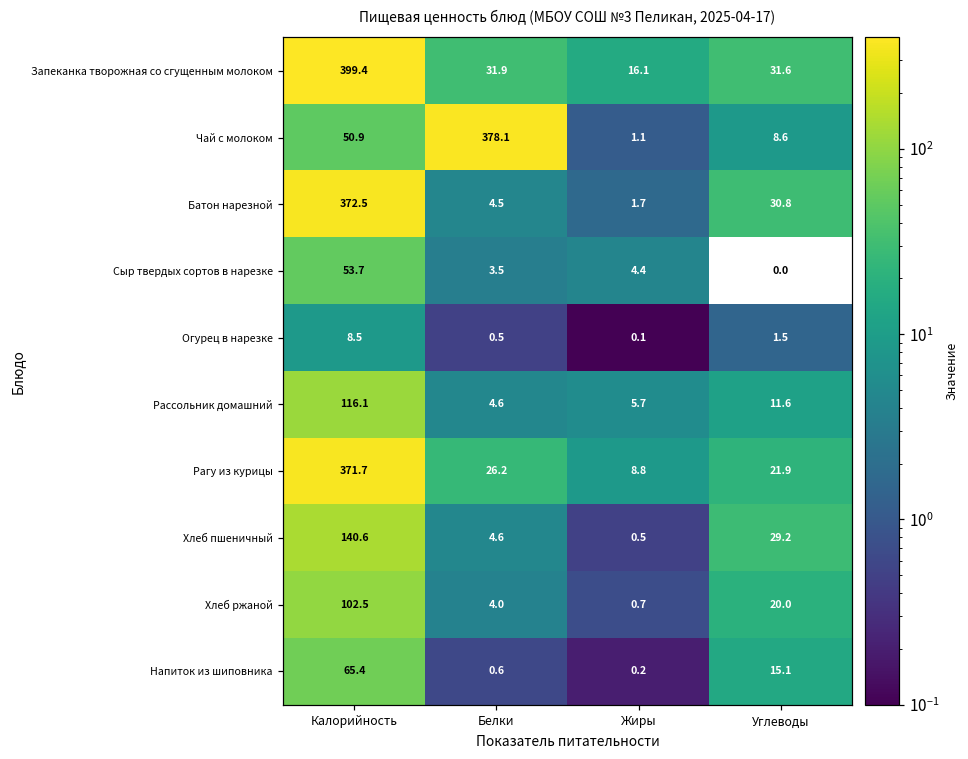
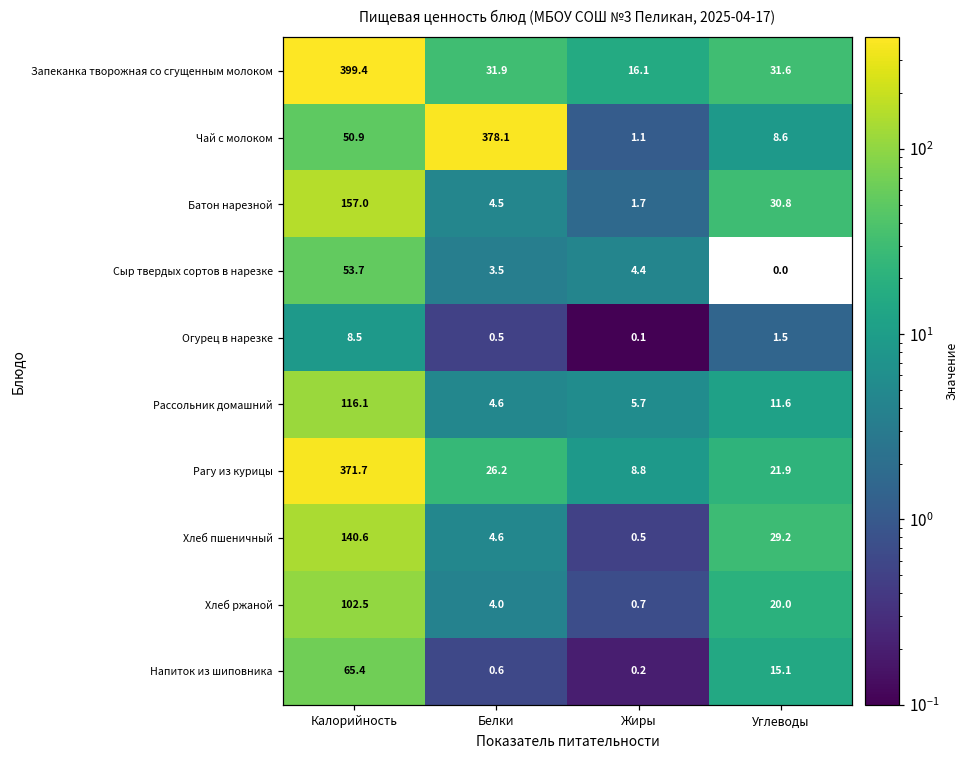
  {
    "Запеканка творожная со сгущенным молоком": {
      "Калорийность": 399.4,
      "Белки": 31.9,
      "Жиры": 16.1,
      "Углеводы": 31.6
    },
    "Чай с молоком": {
      "Калорийность": 50.9,
      "Белки": 378.1,
      "Жиры": 1.1,
      "Углеводы": 8.6
    },
    "Батон нарезной": {
-     "Калорийность": 372.5,
+     "Калорийность": 157.0,
      "Белки": 4.5,
      "Жиры": 1.7,
      "Углеводы": 30.8
    },
    "Сыр твердых сортов в нарезке": {
      "Калорийность": 53.7,
      "Белки": 3.5,
      "Жиры": 4.4,
      "Углеводы": 0.0
    },
    "Огурец в нарезке": {
      "Калорийность": 8.5,
      "Белки": 0.5,
      "Жиры": 0.1,
      "Углеводы": 1.5
    },
    "Рассольник домашний": {
      "Калорийность": 116.1,
      "Белки": 4.6,
      "Жиры": 5.7,
      "Углеводы": 11.6
    },
    "Рагу из курицы": {
      "Калорийность": 371.7,
      "Белки": 26.2,
      "Жиры": 8.8,
      "Углеводы": 21.9
    },
    "Хлеб пшеничный": {
      "Калорийность": 140.6,
      "Белки": 4.6,
      "Жиры": 0.5,
      "Углеводы": 29.2
    },
    "Хлеб ржаной": {
      "Калорийность": 102.5,
      "Белки": 4.0,
      "Жиры": 0.7,
      "Углеводы": 20.0
    },
    "Напиток из шиповника": {
      "Калорийность": 65.4,
      "Белки": 0.6,
      "Жиры": 0.2,
      "Углеводы": 15.1
    }
  }
